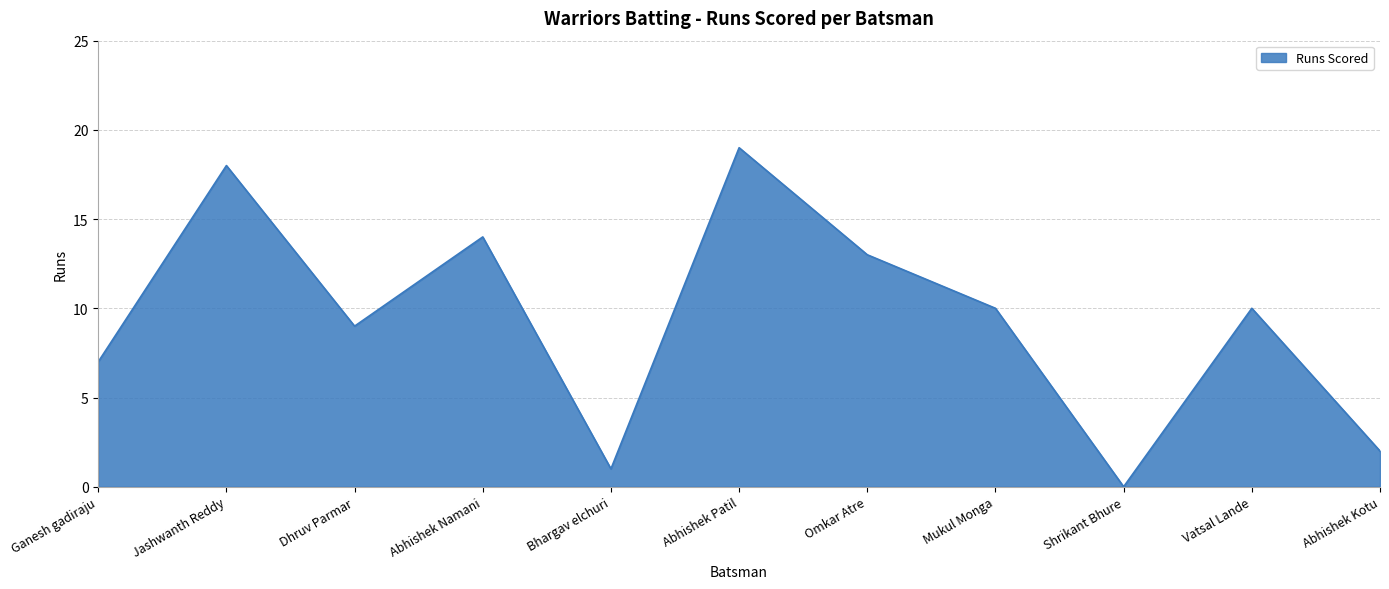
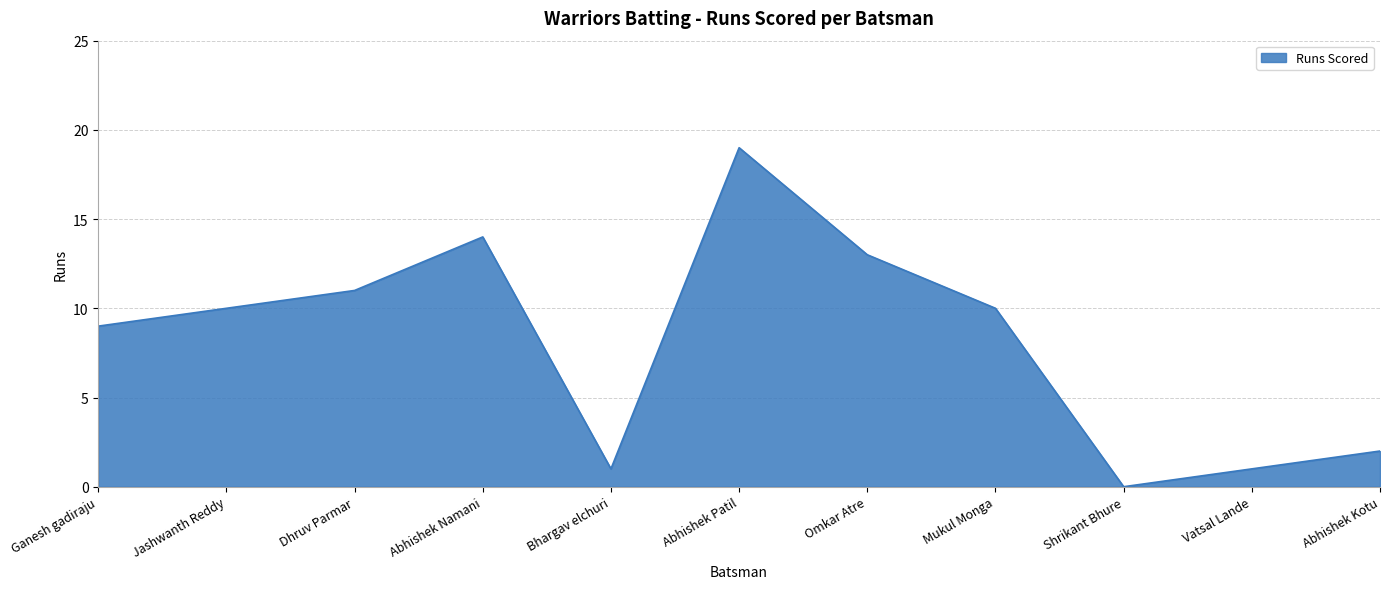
  {
-   "Ganesh gadiraju": 7,
-   "Jashwanth Reddy": 18,
-   "Dhruv Parmar": 9,
+   "Ganesh gadiraju": 9,
+   "Jashwanth Reddy": 10,
+   "Dhruv Parmar": 11,
    "Abhishek Namani": 14,
    "Bhargav elchuri": 1,
    "Abhishek Patil": 19,
    "Omkar Atre": 13,
    "Mukul Monga": 10,
    "Shrikant Bhure": 0,
-   "Vatsal Lande": 10,
+   "Vatsal Lande": 1,
    "Abhishek Kotu": 2
  }
